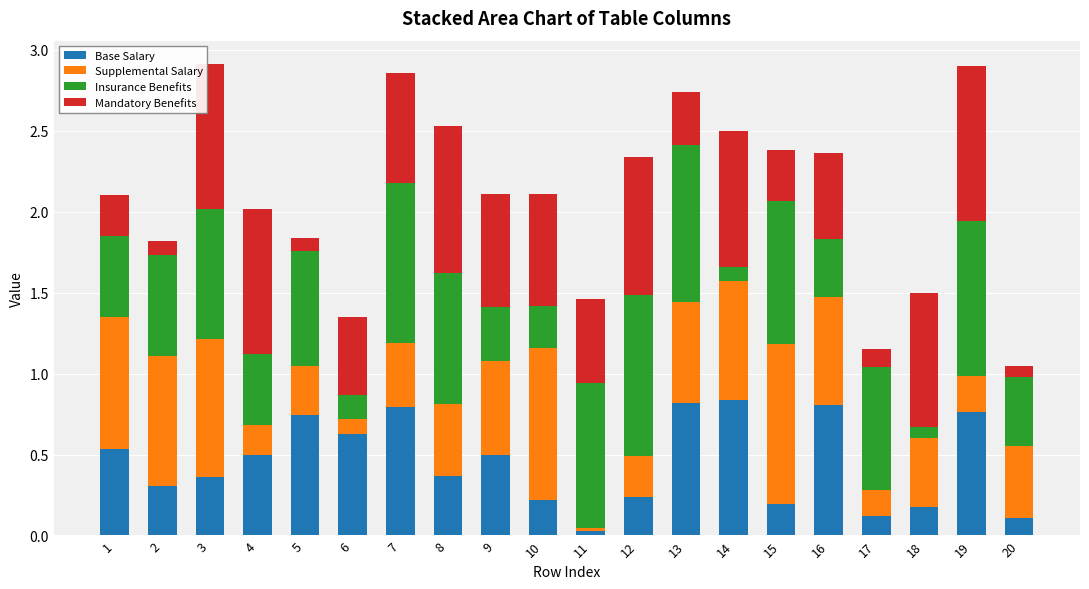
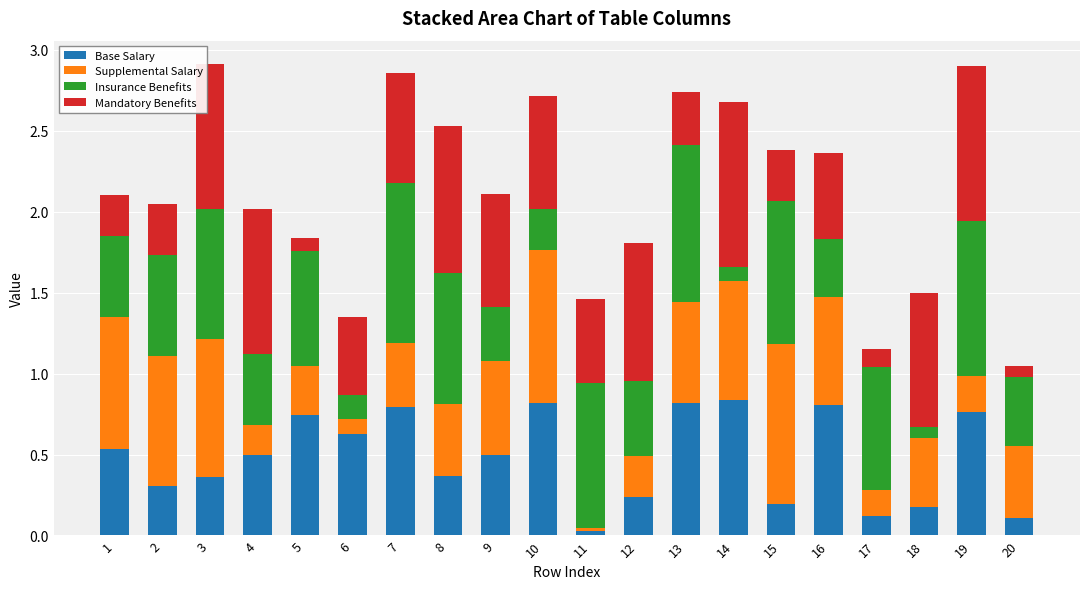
  {
    "Base Salary": {
      "1": 0.53,
      "2": 0.31,
      "3": 0.36,
      "4": 0.50,
      "5": 0.74,
      "6": 0.63,
      "7": 0.79,
      "8": 0.37,
      "9": 0.50,
-     "10": 0.22,
+     "10": 0.82,
      "11": 0.03,
      "12": 0.24,
      "13": 0.82,
      "14": 0.83,
      "15": 0.19,
      "16": 0.80,
      "17": 0.12,
      "18": 0.18,
      "19": 0.76,
      "20": 0.11
    },
    "Supplemental Salary": {
      "1": 0.82,
      "2": 0.80,
      "3": 0.85,
      "4": 0.18,
      "5": 0.30,
      "6": 0.09,
      "7": 0.40,
      "8": 0.45,
      "9": 0.58,
      "10": 0.94,
      "11": 0.02,
      "12": 0.25,
      "13": 0.63,
      "14": 0.74,
      "15": 0.99,
      "16": 0.67,
      "17": 0.16,
      "18": 0.43,
      "19": 0.22,
      "20": 0.45
    },
    "Insurance Benefits": {
      "1": 0.50,
      "2": 0.62,
      "3": 0.80,
      "4": 0.44,
      "5": 0.71,
      "6": 0.15,
      "7": 0.99,
      "8": 0.81,
      "9": 0.34,
      "10": 0.25,
      "11": 0.89,
-     "12": 1.00,
+     "12": 0.47,
      "13": 0.97,
      "14": 0.09,
      "15": 0.88,
      "16": 0.35,
      "17": 0.76,
      "18": 0.07,
      "19": 0.95,
      "20": 0.43
    },
    "Mandatory Benefits": {
      "1": 0.25,
-     "2": 0.09,
+     "2": 0.32,
      "3": 0.89,
      "4": 0.89,
      "5": 0.08,
      "6": 0.48,
      "7": 0.68,
      "8": 0.91,
      "9": 0.70,
      "10": 0.70,
      "11": 0.52,
      "12": 0.85,
      "13": 0.33,
-     "14": 0.84,
+     "14": 1.02,
      "15": 0.31,
      "16": 0.53,
      "17": 0.11,
      "18": 0.83,
      "19": 0.96,
      "20": 0.06
    }
  }
